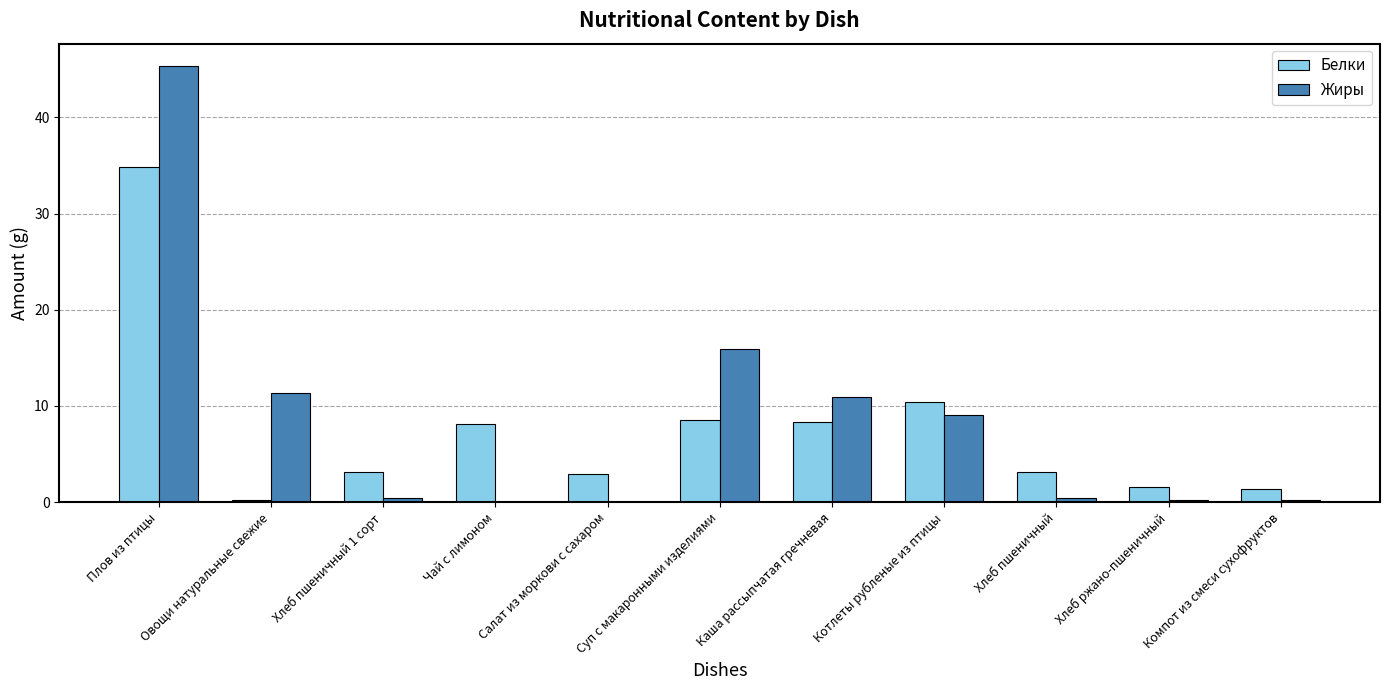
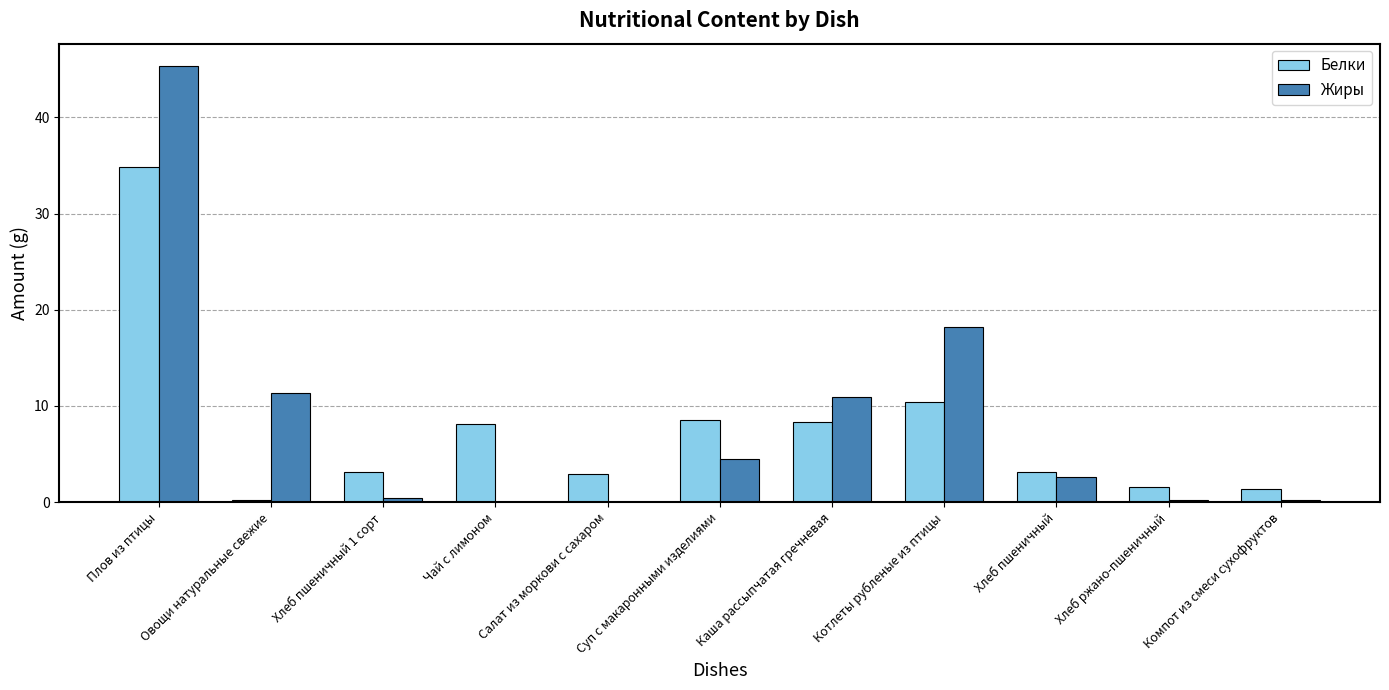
  {
    "Белки": {
      "Плов из птицы": 35,
      "Хлеб пшеничный 1 сорт": 3,
      "Чай с лимоном": 8,
      "Салат из моркови с сахаром": 3,
      "Суп с макаронными изделиями": 9,
      "Каша рассыпчатая гречневая": 8,
      "Котлеты рубленые из птицы": 10,
      "Хлеб пшеничный": 3,
      "Хлеб ржано-пшеничный": 2,
      "Компот из смеси сухофруктов": 1
    },
    "Жиры": {
      "Плов из птицы": 45,
      "Овощи натуральные свежие": 11,
      "Хлеб пшеничный 1 сорт": 0,
      "Чай с лимоном": 0,
-     "Суп с макаронными изделиями": 16,
+     "Суп с макаронными изделиями": 4,
      "Каша рассыпчатая гречневая": 11,
-     "Котлеты рубленые из птицы": 9,
-     "Хлеб пшеничный": 0,
+     "Котлеты рубленые из птицы": 18,
+     "Хлеб пшеничный": 3,
      "Хлеб ржано-пшеничный": 0
    }
  }
